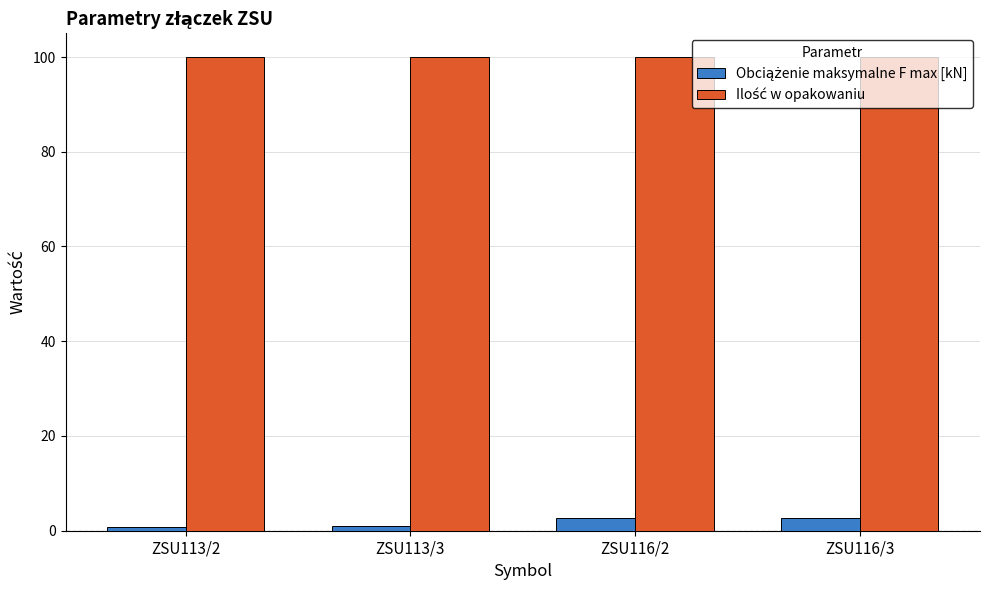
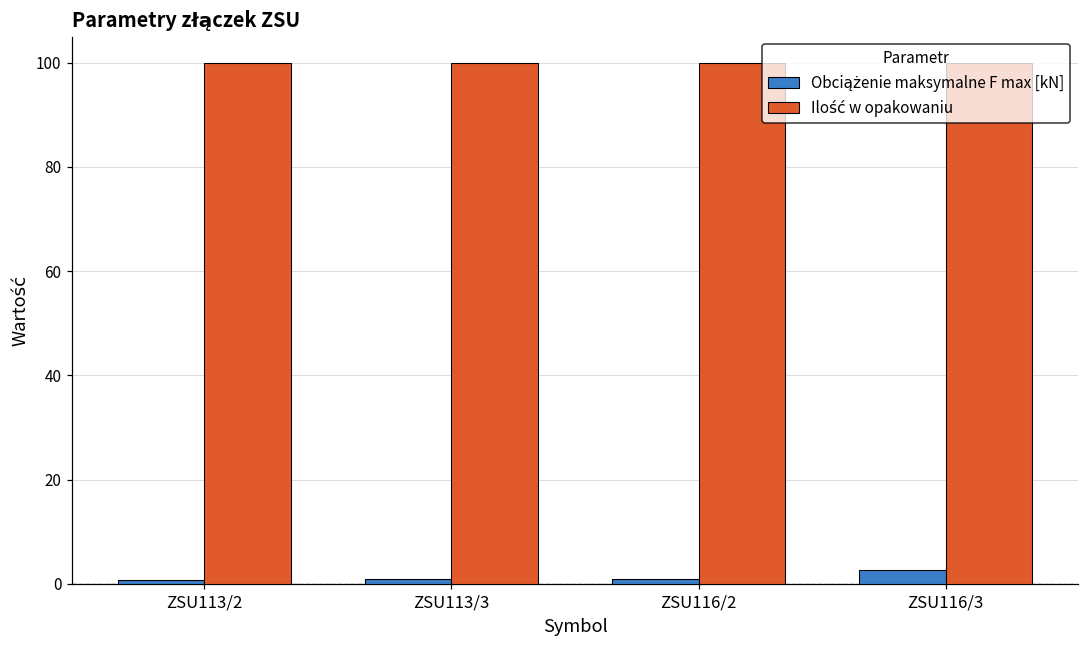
  {
    "Obciążenie maksymalne F max [kN]": {
      "ZSU113/2": 1,
      "ZSU113/3": 1,
-     "ZSU116/2": 3,
+     "ZSU116/2": 1,
      "ZSU116/3": 3
    },
    "Ilość w opakowaniu": {
      "ZSU113/2": 100,
      "ZSU113/3": 100,
      "ZSU116/2": 100
    }
  }
